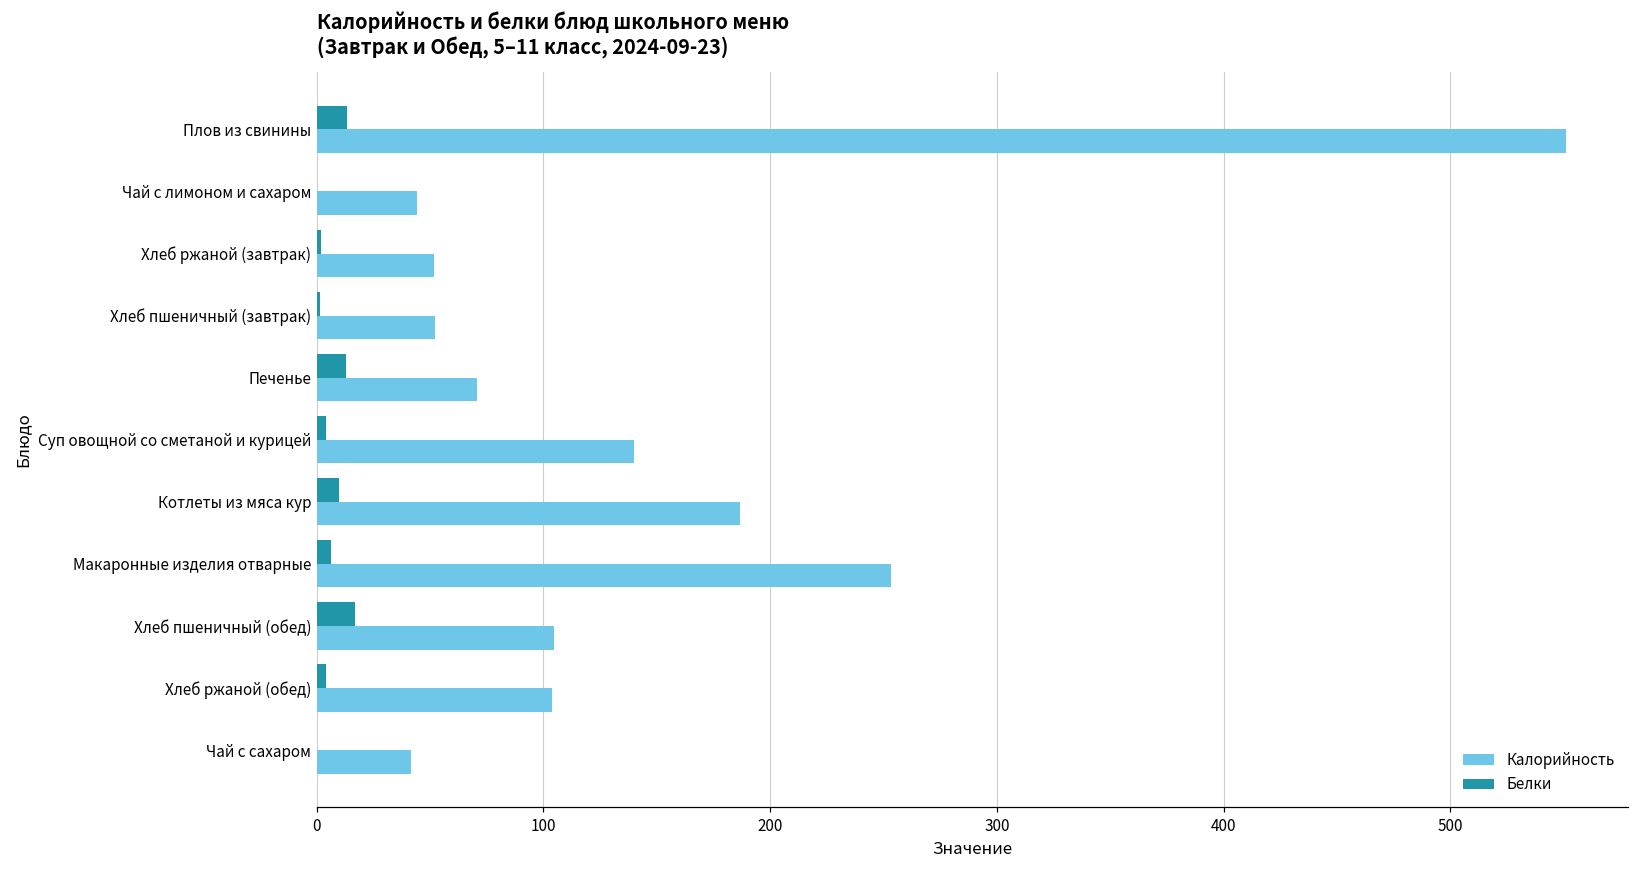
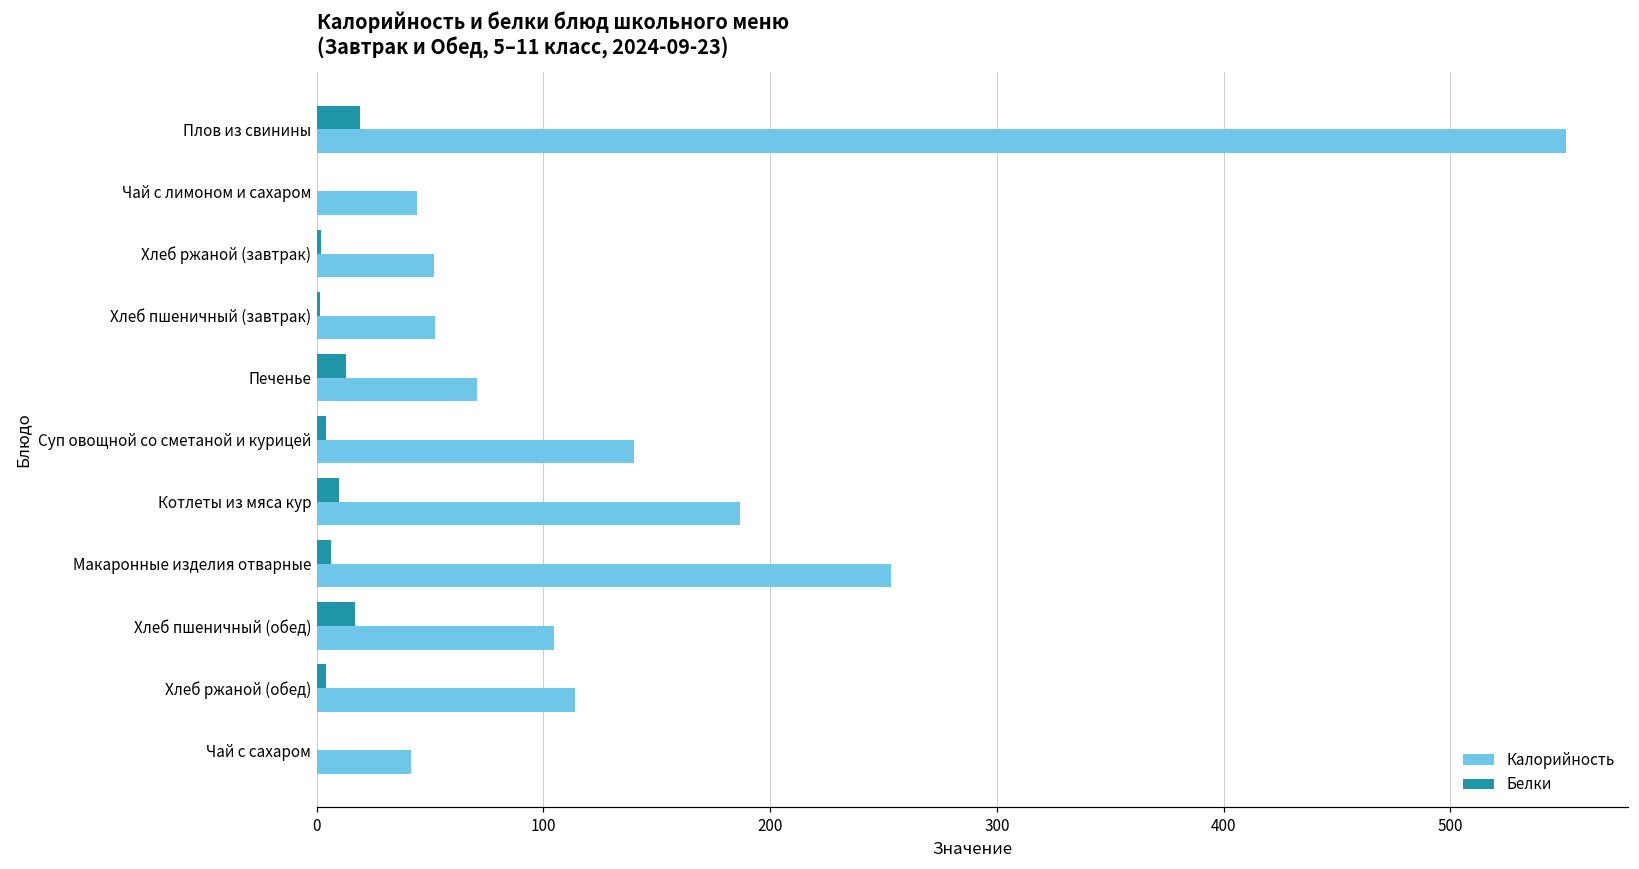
  {
    "Калорийность": {
      "Плов из свинины": 551,
      "Чай с лимоном и сахаром": 44,
      "Хлеб ржаной (завтрак)": 52,
      "Хлеб пшеничный (завтрак)": 52,
      "Печенье": 71,
      "Суп овощной со сметаной и курицей": 140,
      "Котлеты из мяса кур": 187,
      "Макаронные изделия отварные": 253,
      "Хлеб пшеничный (обед)": 105,
-     "Хлеб ржаной (обед)": 104,
+     "Хлеб ржаной (обед)": 114,
      "Чай с сахаром": 42
    },
    "Белки": {
-     "Плов из свинины": 13,
+     "Плов из свинины": 19,
      "Хлеб ржаной (завтрак)": 2,
      "Хлеб пшеничный (завтрак)": 1,
      "Печенье": 13,
      "Суп овощной со сметаной и курицей": 4,
      "Котлеты из мяса кур": 10,
      "Макаронные изделия отварные": 7,
      "Хлеб пшеничный (обед)": 17,
      "Хлеб ржаной (обед)": 4
    }
  }
